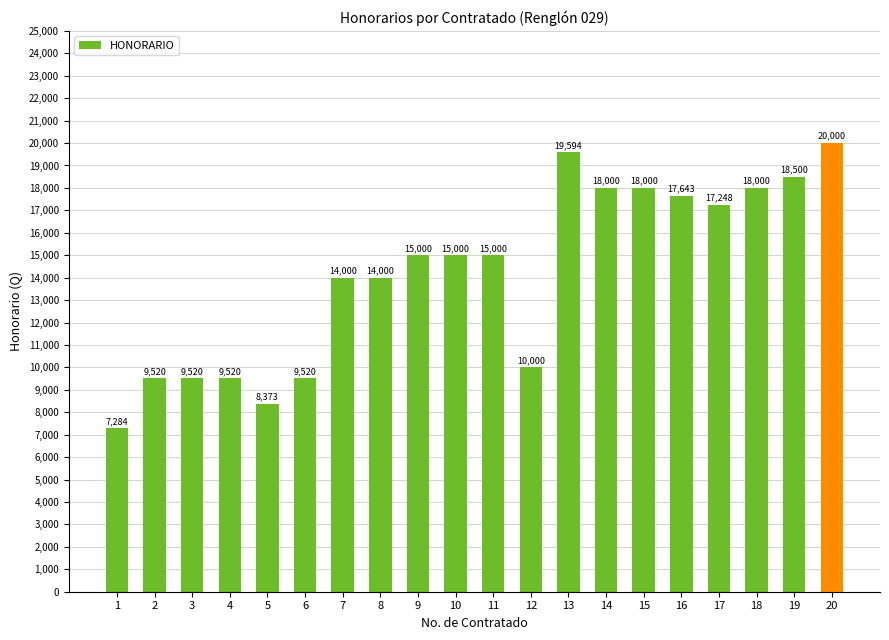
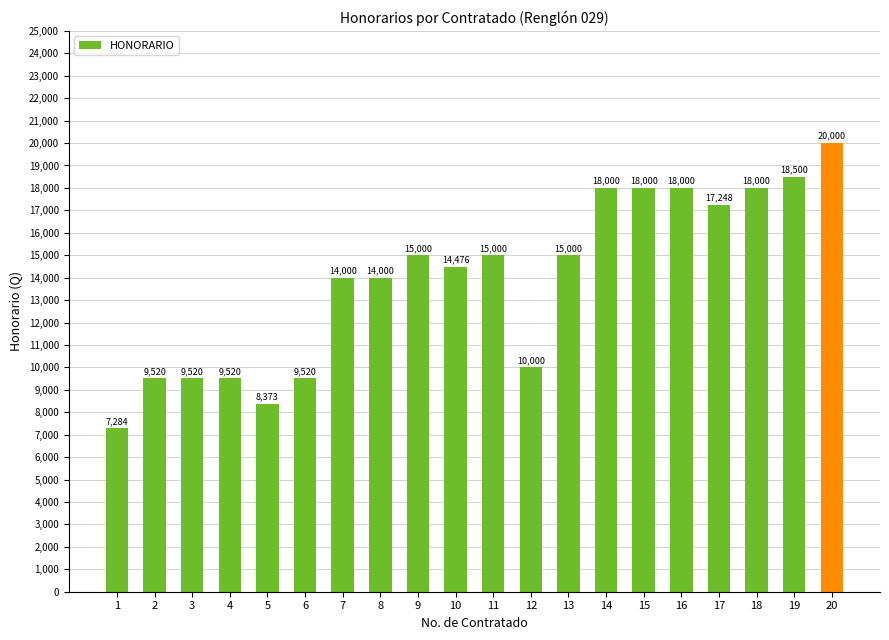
  {
    "1": "7,284",
    "2": "9,520",
    "3": "9,520",
    "4": "9,520",
    "5": "8,373",
    "6": "9,520",
    "7": "14,000",
    "8": "14,000",
    "9": "15,000",
-   "10": "15,000",
+   "10": "14,476",
    "11": "15,000",
    "12": "10,000",
-   "13": "19,594",
+   "13": "15,000",
    "14": "18,000",
    "15": "18,000",
-   "16": "17,643",
+   "16": "18,000",
    "17": "17,248",
    "18": "18,000",
    "19": "18,500",
    "20": "20,000"
  }
